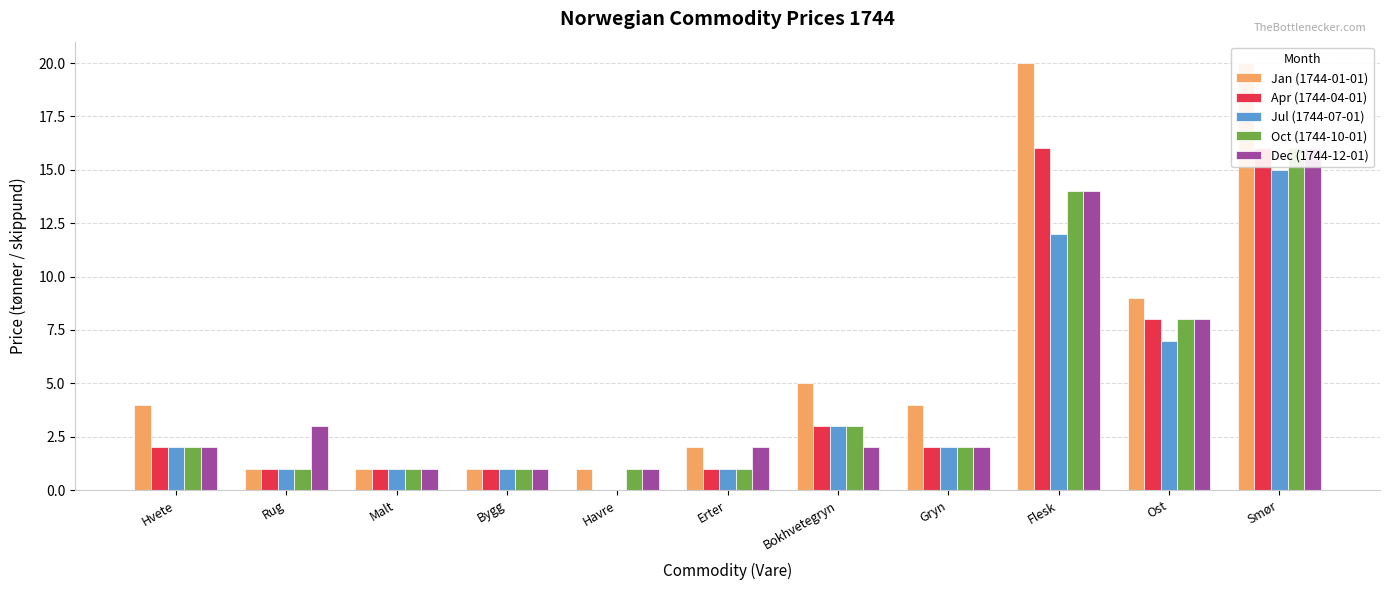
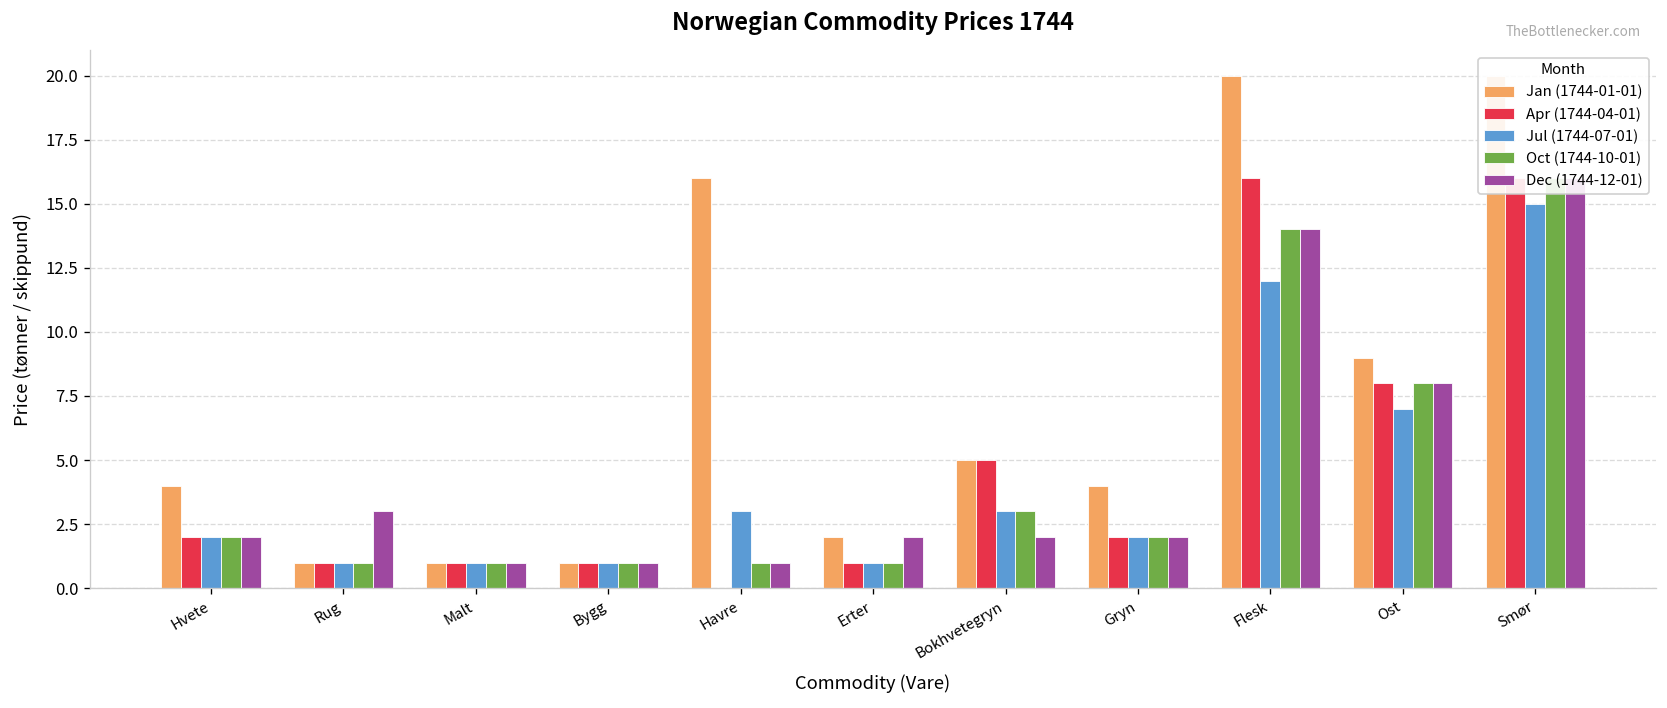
  {
    "Jan (1744-01-01)": {
      "Hvete": 4,
      "Rug": 1,
      "Malt": 1,
      "Bygg": 1,
-     "Havre": 1,
+     "Havre": 16,
      "Erter": 2,
      "Bokhvetegryn": 5,
      "Gryn": 4,
      "Flesk": 20,
      "Ost": 9
    },
    "Apr (1744-04-01)": {
      "Hvete": 2,
      "Rug": 1,
      "Malt": 1,
      "Bygg": 1,
      "Havre": 0,
      "Erter": 1,
-     "Bokhvetegryn": 3,
+     "Bokhvetegryn": 5,
      "Gryn": 2,
      "Flesk": 16,
      "Ost": 8
    },
    "Jul (1744-07-01)": {
      "Hvete": 2,
      "Rug": 1,
      "Malt": 1,
      "Bygg": 1,
-     "Havre": 0,
+     "Havre": 3,
      "Erter": 1,
      "Bokhvetegryn": 3,
      "Gryn": 2,
      "Flesk": 12,
      "Ost": 7,
      "Smør": 15
    },
    "Oct (1744-10-01)": {
      "Hvete": 2,
      "Rug": 1,
      "Malt": 1,
      "Bygg": 1,
      "Havre": 1,
      "Erter": 1,
      "Bokhvetegryn": 3,
      "Gryn": 2,
      "Flesk": 14,
      "Ost": 8
    },
    "Dec (1744-12-01)": {
      "Hvete": 2,
      "Rug": 3,
      "Malt": 1,
      "Bygg": 1,
      "Havre": 1,
      "Erter": 2,
      "Bokhvetegryn": 2,
      "Gryn": 2,
      "Flesk": 14,
      "Ost": 8
    }
  }
